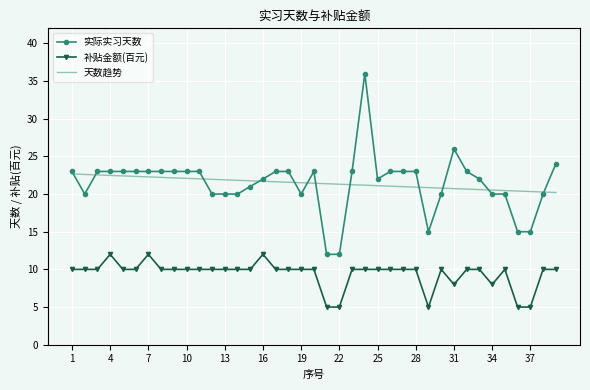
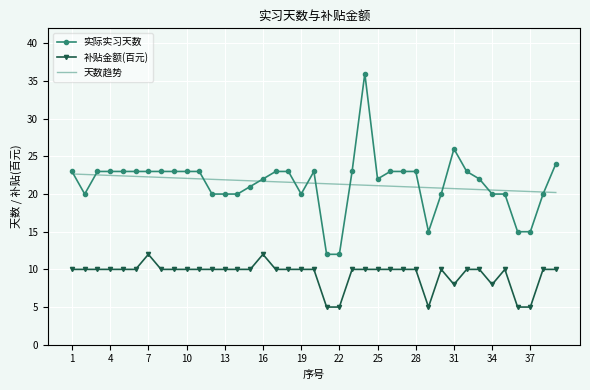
  {
    "补贴金额(百元)": {
      "1": 10,
-     "4": 12,
+     "4": 10,
      "7": 12,
      "10": 10,
      "13": 10,
      "16": 12,
      "19": 10,
      "22": 5,
      "25": 10,
      "28": 10,
      "31": 8,
      "34": 8,
      "37": 5
    }
  }
